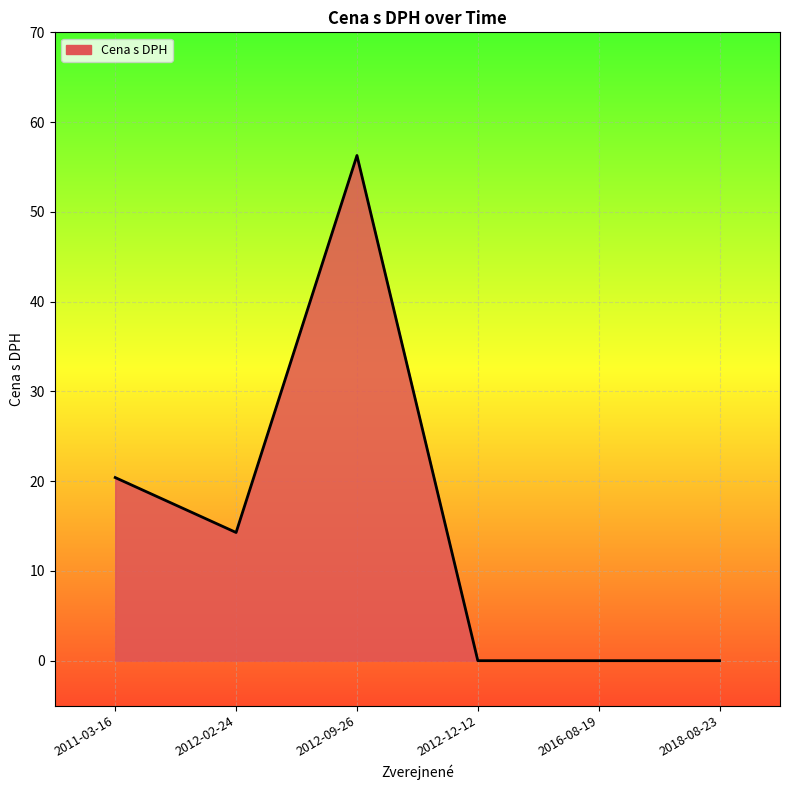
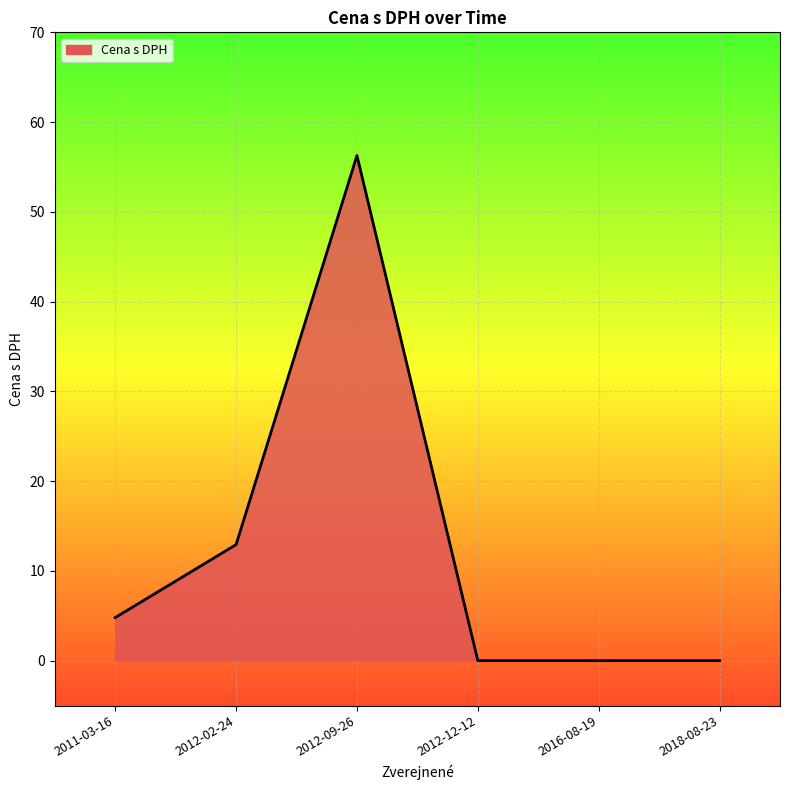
  {
-   "2011-03-16": 20,
-   "2012-02-24": 14,
+   "2011-03-16": 5,
+   "2012-02-24": 13,
    "2012-09-26": 56,
    "2012-12-12": 0,
    "2016-08-19": 0,
    "2018-08-23": 0
  }
